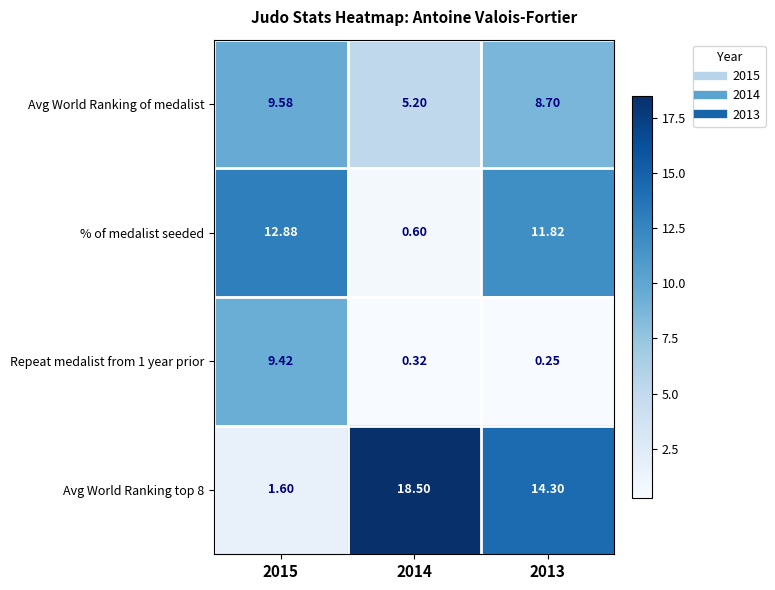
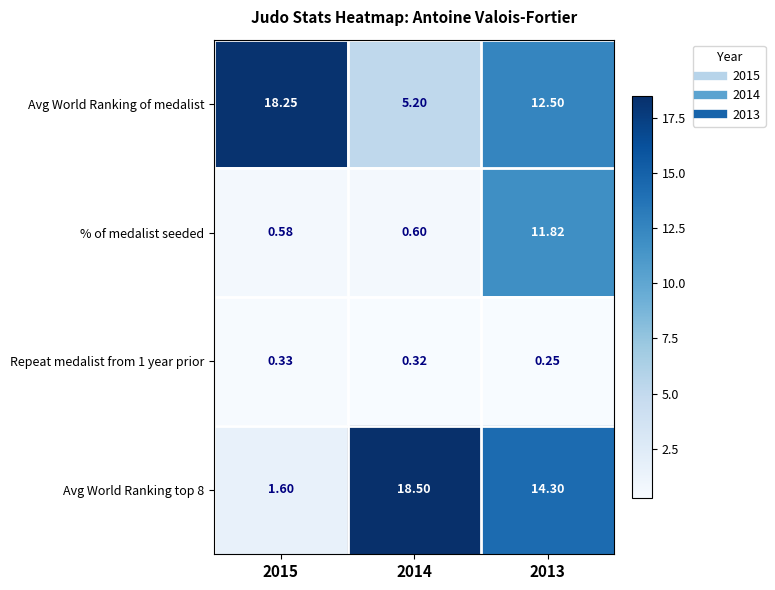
  {
    "Avg World Ranking of medalist": {
-     "2015": 9.58,
+     "2015": 18.25,
      "2014": 5.20,
-     "2013": 8.70
+     "2013": 12.50
    },
    "% of medalist seeded": {
-     "2015": 12.88,
+     "2015": 0.58,
      "2014": 0.60,
      "2013": 11.82
    },
    "Repeat medalist from 1 year prior": {
-     "2015": 9.42,
+     "2015": 0.33,
      "2014": 0.32,
      "2013": 0.25
    },
    "Avg World Ranking top 8": {
      "2015": 1.60,
      "2014": 18.50,
      "2013": 14.30
    }
  }
